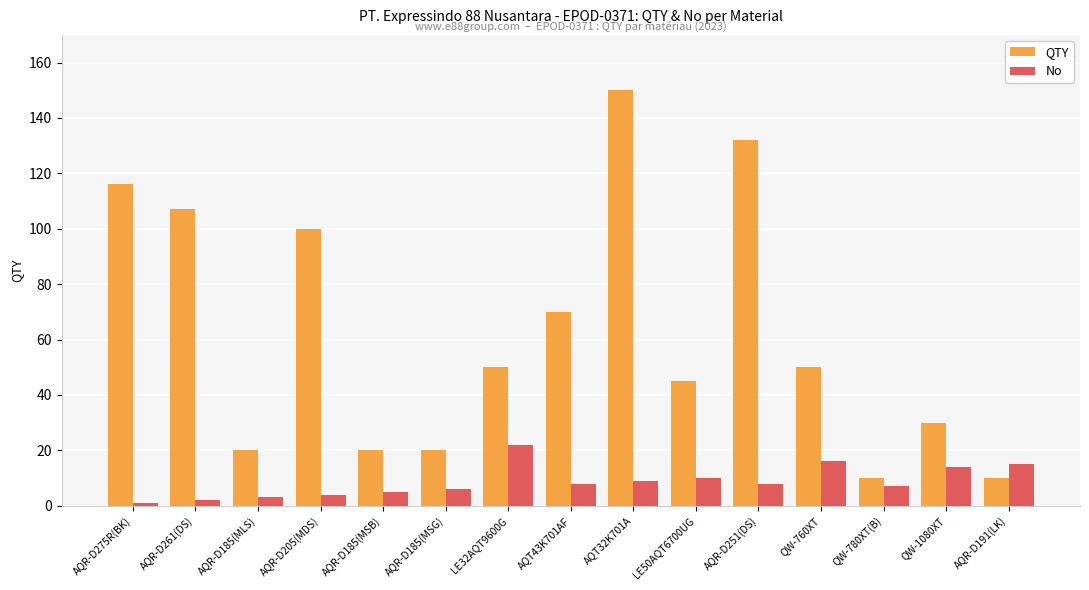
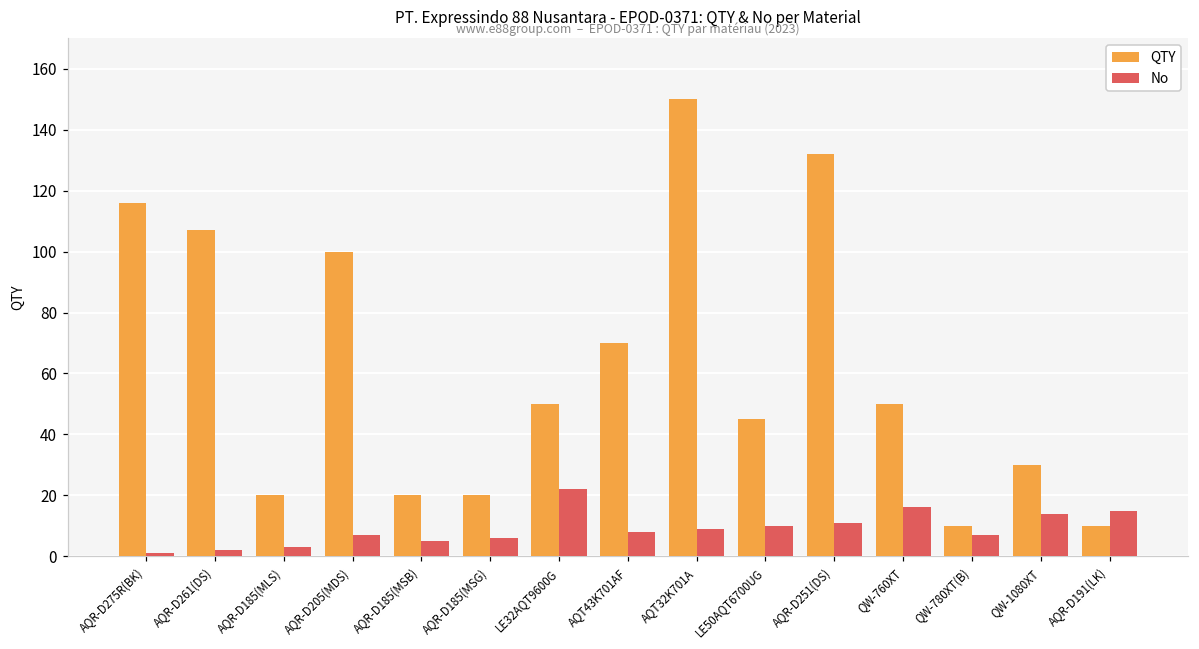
  {
    "QTY": {
      "AQR-D275R(BK)": 116,
      "AQR-D261(DS)": 107,
      "AQR-D185(MLS)": 20,
      "AQR-D205(MDS)": 100,
      "AQR-D185(MSB)": 20,
      "AQR-D185(MSG)": 20,
      "LE32AQT9600G": 50,
      "AQT43K701AF": 70,
      "AQT32K701A": 150,
      "LE50AQT6700UG": 45,
      "AQR-D251(DS)": 132,
      "QW-760XT": 50,
      "QW-780XT(B)": 10,
      "QW-1080XT": 30,
      "AQR-D191(LK)": 10
    },
    "No": {
      "AQR-D275R(BK)": 1,
      "AQR-D261(DS)": 2,
      "AQR-D185(MLS)": 3,
-     "AQR-D205(MDS)": 4,
+     "AQR-D205(MDS)": 7,
      "AQR-D185(MSB)": 5,
      "AQR-D185(MSG)": 6,
      "LE32AQT9600G": 22,
      "AQT43K701AF": 8,
      "AQT32K701A": 9,
      "LE50AQT6700UG": 10,
-     "AQR-D251(DS)": 8,
+     "AQR-D251(DS)": 11,
      "QW-760XT": 16,
      "QW-780XT(B)": 7,
      "QW-1080XT": 14,
      "AQR-D191(LK)": 15
    }
  }
